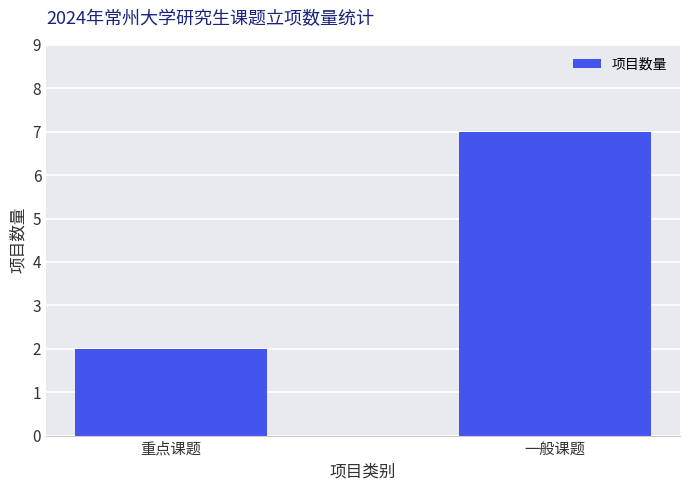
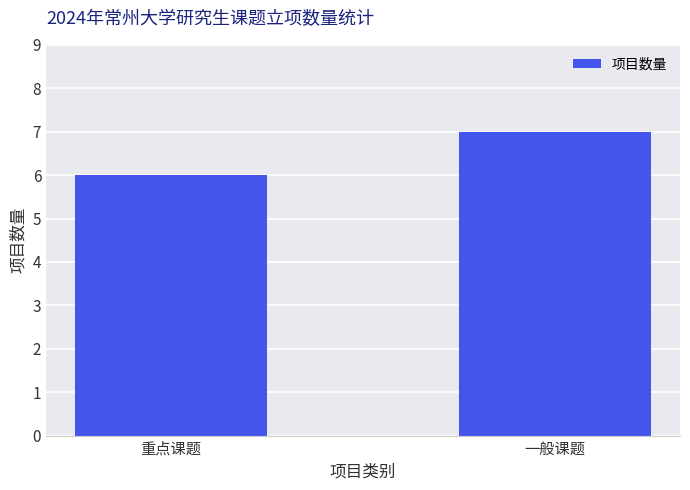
  {
-   "重点课题": 2,
+   "重点课题": 6,
    "一般课题": 7
  }
